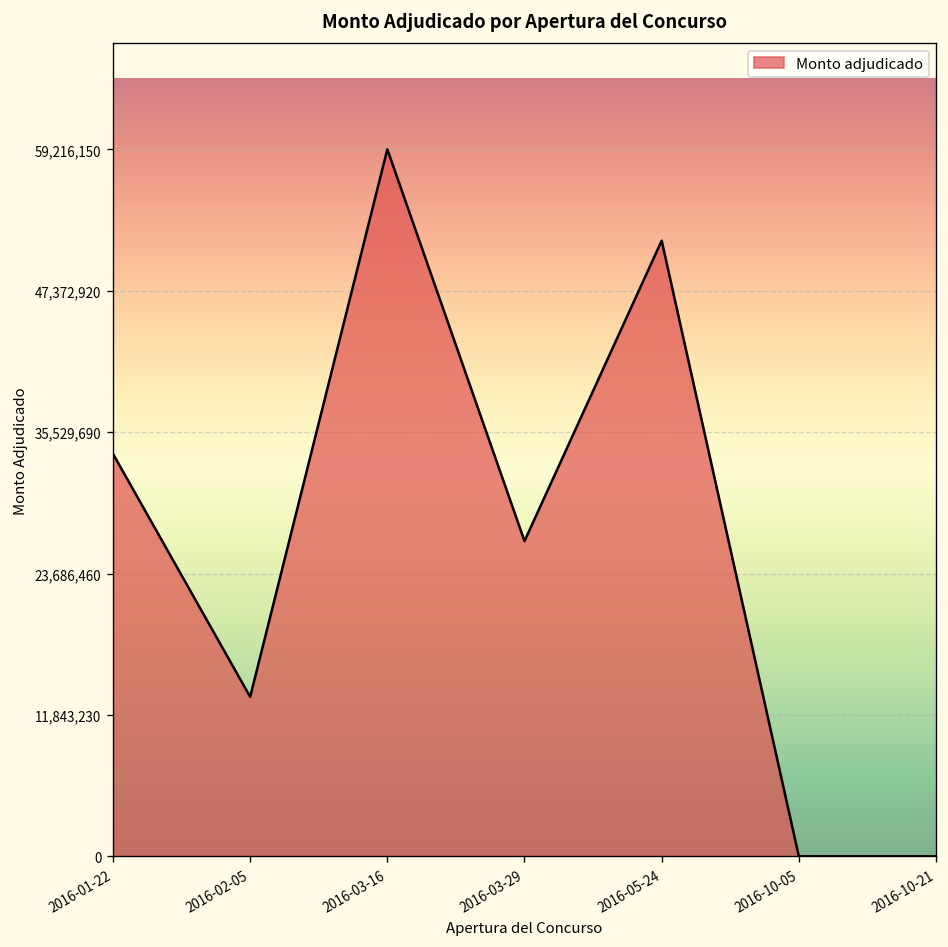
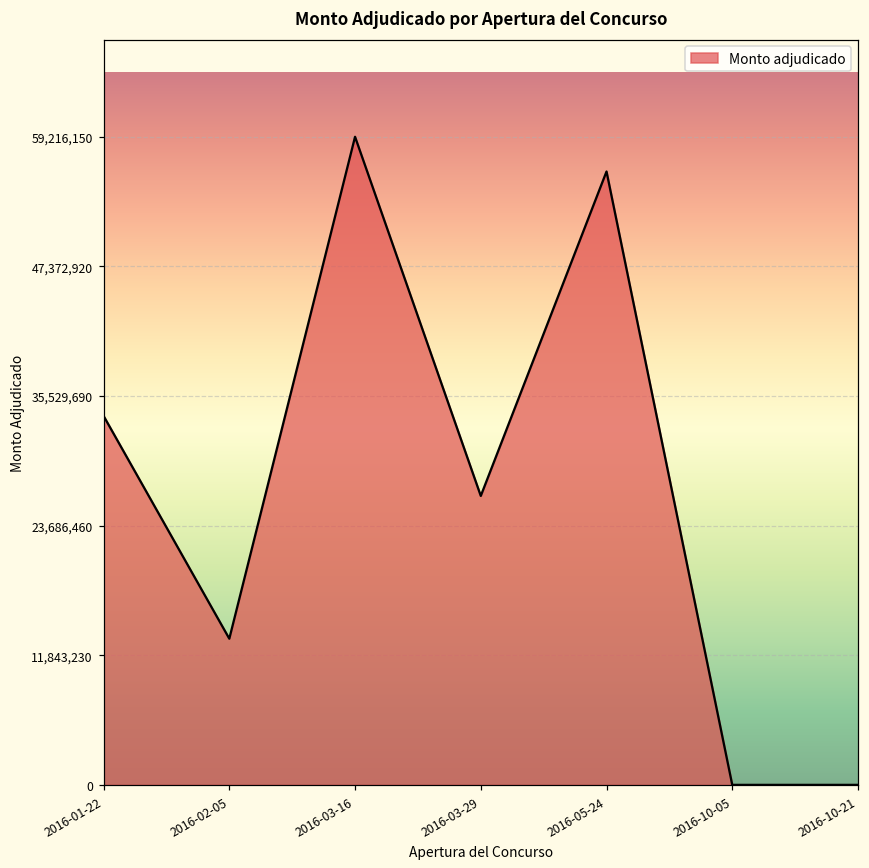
  {
    "2016-01-22": "34,000,000",
    "2016-02-05": "13,000,000",
    "2016-03-16": "59,000,000",
    "2016-03-29": "26,000,000",
-   "2016-05-24": "52,000,000",
+   "2016-05-24": "56,000,000",
    "2016-10-05": "0",
    "2016-10-21": "0"
  }
